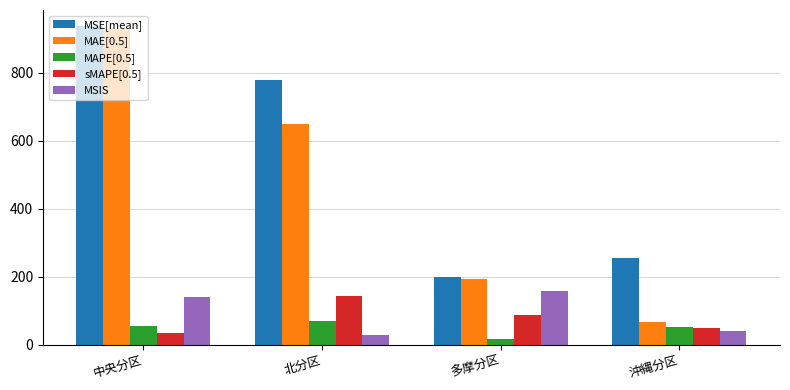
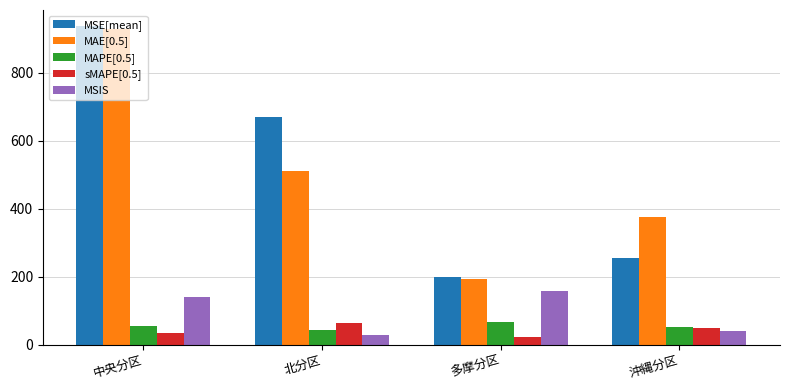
  {
    "MSE[mean]": {
-     "北分区": 780,
+     "北分区": 670,
      "多摩分区": 200,
      "沖縄分区": 260
    },
    "MAE[0.5]": {
-     "北分区": 650,
+     "北分区": 510,
      "多摩分区": 190,
-     "沖縄分区": 70
+     "沖縄分区": 380
    },
    "MAPE[0.5]": {
      "中央分区": 60,
-     "北分区": 70,
-     "多摩分区": 20,
+     "北分区": 40,
+     "多摩分区": 70,
      "沖縄分区": 50
    },
    "sMAPE[0.5]": {
      "中央分区": 40,
-     "北分区": 140,
-     "多摩分区": 90,
+     "北分区": 60,
+     "多摩分区": 20,
      "沖縄分区": 50
    },
    "MSIS": {
      "中央分区": 140,
      "北分区": 30,
      "多摩分区": 160,
      "沖縄分区": 40
    }
  }
